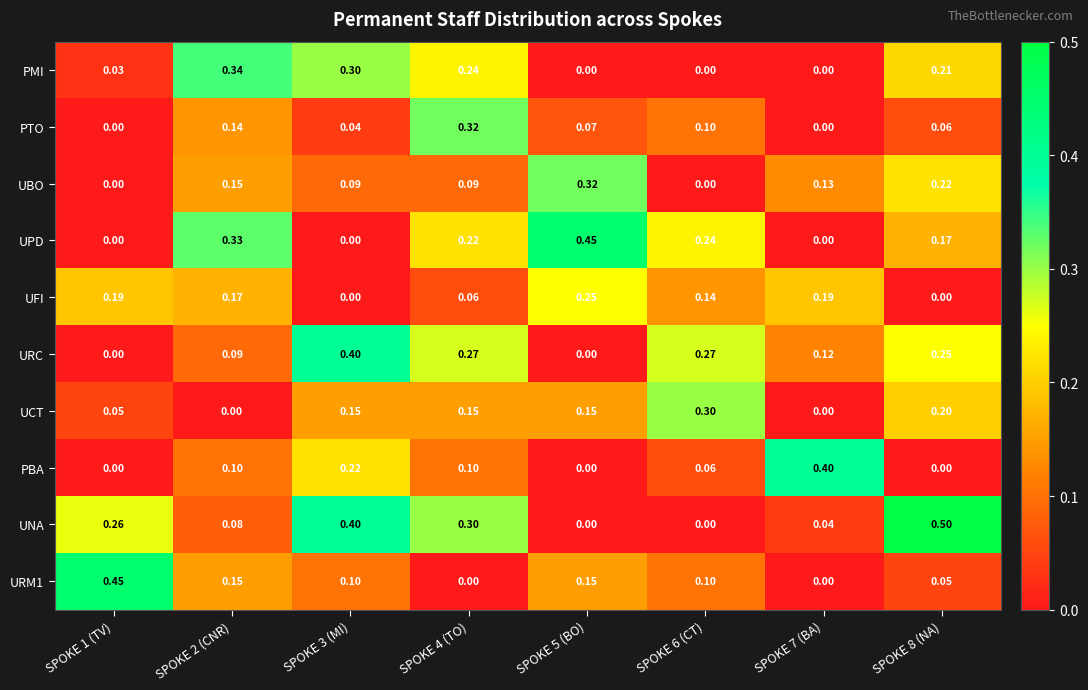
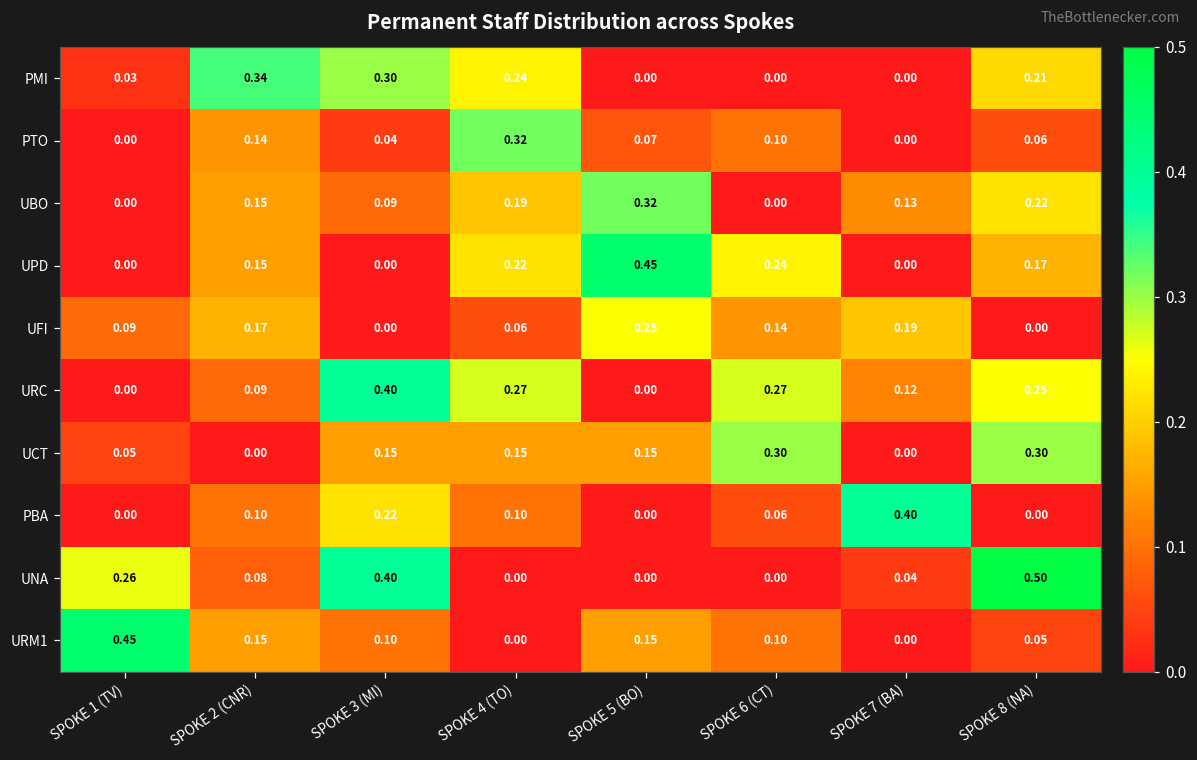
  {
    "PMI": {
      "SPOKE 1 (TV)": 0.03,
      "SPOKE 2 (CNR)": 0.34,
      "SPOKE 3 (MI)": 0.30,
      "SPOKE 4 (TO)": 0.24,
      "SPOKE 5 (BO)": 0.00,
      "SPOKE 6 (CT)": 0.00,
      "SPOKE 7 (BA)": 0.00,
      "SPOKE 8 (NA)": 0.21
    },
    "PTO": {
      "SPOKE 1 (TV)": 0.00,
      "SPOKE 2 (CNR)": 0.14,
      "SPOKE 3 (MI)": 0.04,
      "SPOKE 4 (TO)": 0.32,
      "SPOKE 5 (BO)": 0.07,
      "SPOKE 6 (CT)": 0.10,
      "SPOKE 7 (BA)": 0.00,
      "SPOKE 8 (NA)": 0.06
    },
    "UBO": {
      "SPOKE 1 (TV)": 0.00,
      "SPOKE 2 (CNR)": 0.15,
      "SPOKE 3 (MI)": 0.09,
-     "SPOKE 4 (TO)": 0.09,
+     "SPOKE 4 (TO)": 0.19,
      "SPOKE 5 (BO)": 0.32,
      "SPOKE 6 (CT)": 0.00,
      "SPOKE 7 (BA)": 0.13,
      "SPOKE 8 (NA)": 0.22
    },
    "UPD": {
      "SPOKE 1 (TV)": 0.00,
-     "SPOKE 2 (CNR)": 0.33,
+     "SPOKE 2 (CNR)": 0.15,
      "SPOKE 3 (MI)": 0.00,
      "SPOKE 4 (TO)": 0.22,
      "SPOKE 5 (BO)": 0.45,
      "SPOKE 6 (CT)": 0.24,
      "SPOKE 7 (BA)": 0.00,
      "SPOKE 8 (NA)": 0.17
    },
    "UFI": {
-     "SPOKE 1 (TV)": 0.19,
+     "SPOKE 1 (TV)": 0.09,
      "SPOKE 2 (CNR)": 0.17,
      "SPOKE 3 (MI)": 0.00,
      "SPOKE 4 (TO)": 0.06,
      "SPOKE 5 (BO)": 0.25,
      "SPOKE 6 (CT)": 0.14,
      "SPOKE 7 (BA)": 0.19,
      "SPOKE 8 (NA)": 0.00
    },
    "URC": {
      "SPOKE 1 (TV)": 0.00,
      "SPOKE 2 (CNR)": 0.09,
      "SPOKE 3 (MI)": 0.40,
      "SPOKE 4 (TO)": 0.27,
      "SPOKE 5 (BO)": 0.00,
      "SPOKE 6 (CT)": 0.27,
      "SPOKE 7 (BA)": 0.12,
      "SPOKE 8 (NA)": 0.25
    },
    "UCT": {
      "SPOKE 1 (TV)": 0.05,
      "SPOKE 2 (CNR)": 0.00,
      "SPOKE 3 (MI)": 0.15,
      "SPOKE 4 (TO)": 0.15,
      "SPOKE 5 (BO)": 0.15,
      "SPOKE 6 (CT)": 0.30,
      "SPOKE 7 (BA)": 0.00,
-     "SPOKE 8 (NA)": 0.20
+     "SPOKE 8 (NA)": 0.30
    },
    "PBA": {
      "SPOKE 1 (TV)": 0.00,
      "SPOKE 2 (CNR)": 0.10,
      "SPOKE 3 (MI)": 0.22,
      "SPOKE 4 (TO)": 0.10,
      "SPOKE 5 (BO)": 0.00,
      "SPOKE 6 (CT)": 0.06,
      "SPOKE 7 (BA)": 0.40,
      "SPOKE 8 (NA)": 0.00
    },
    "UNA": {
      "SPOKE 1 (TV)": 0.26,
      "SPOKE 2 (CNR)": 0.08,
      "SPOKE 3 (MI)": 0.40,
-     "SPOKE 4 (TO)": 0.30,
+     "SPOKE 4 (TO)": 0.00,
      "SPOKE 5 (BO)": 0.00,
      "SPOKE 6 (CT)": 0.00,
      "SPOKE 7 (BA)": 0.04,
      "SPOKE 8 (NA)": 0.50
    },
    "URM1": {
      "SPOKE 1 (TV)": 0.45,
      "SPOKE 2 (CNR)": 0.15,
      "SPOKE 3 (MI)": 0.10,
      "SPOKE 4 (TO)": 0.00,
      "SPOKE 5 (BO)": 0.15,
      "SPOKE 6 (CT)": 0.10,
      "SPOKE 7 (BA)": 0.00,
      "SPOKE 8 (NA)": 0.05
    }
  }
